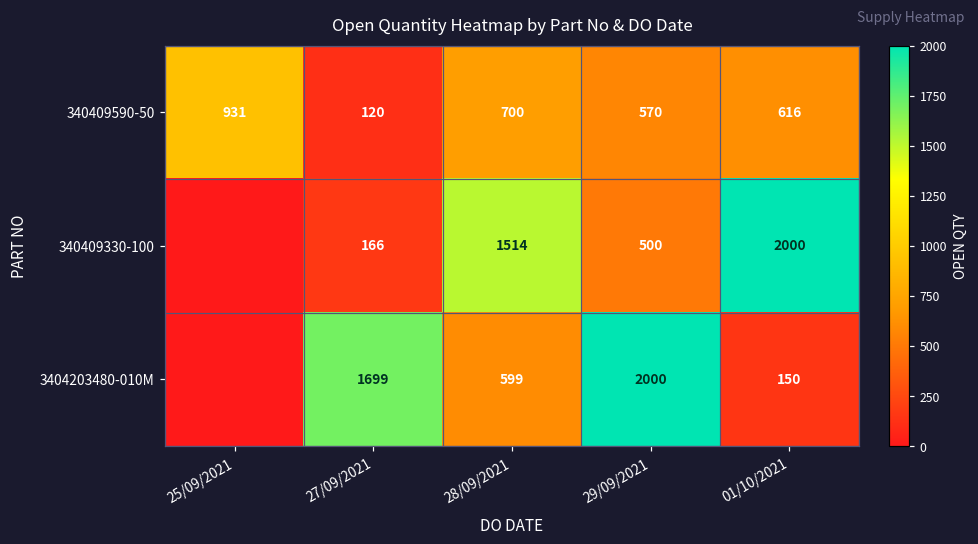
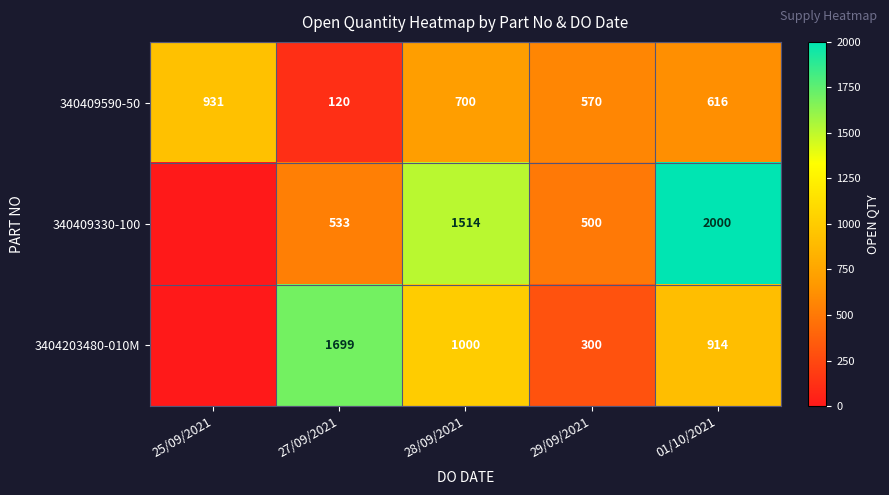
  {
    "340409590-50": {
      "25/09/2021": 931,
      "27/09/2021": 120,
      "28/09/2021": 700,
      "29/09/2021": 570,
      "01/10/2021": 616
    },
    "340409330-100": {
-     "27/09/2021": 166,
+     "27/09/2021": 533,
      "28/09/2021": 1514,
      "29/09/2021": 500,
      "01/10/2021": 2000
    },
    "3404203480-010M": {
      "27/09/2021": 1699,
-     "28/09/2021": 599,
-     "29/09/2021": 2000,
-     "01/10/2021": 150
+     "28/09/2021": 1000,
+     "29/09/2021": 300,
+     "01/10/2021": 914
    }
  }
